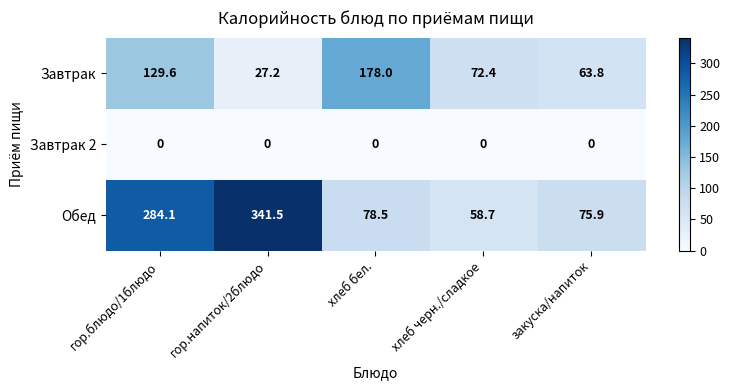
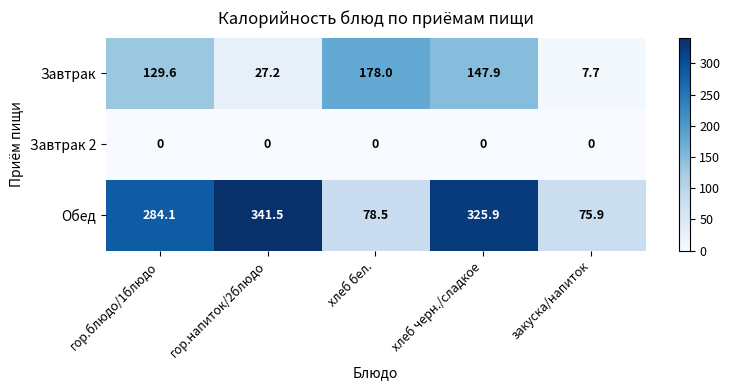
  {
    "Завтрак": {
      "гор.блюдо/1блюдо": 129.6,
      "гор.напиток/2блюдо": 27.2,
      "хлеб бел.": 178.0,
-     "хлеб черн./сладкое": 72.4,
-     "закуска/напиток": 63.8
+     "хлеб черн./сладкое": 147.9,
+     "закуска/напиток": 7.7
    },
    "Завтрак 2": {
      "гор.блюдо/1блюдо": 0,
      "гор.напиток/2блюдо": 0,
      "хлеб бел.": 0,
      "хлеб черн./сладкое": 0,
      "закуска/напиток": 0
    },
    "Обед": {
      "гор.блюдо/1блюдо": 284.1,
      "гор.напиток/2блюдо": 341.5,
      "хлеб бел.": 78.5,
-     "хлеб черн./сладкое": 58.7,
+     "хлеб черн./сладкое": 325.9,
      "закуска/напиток": 75.9
    }
  }
